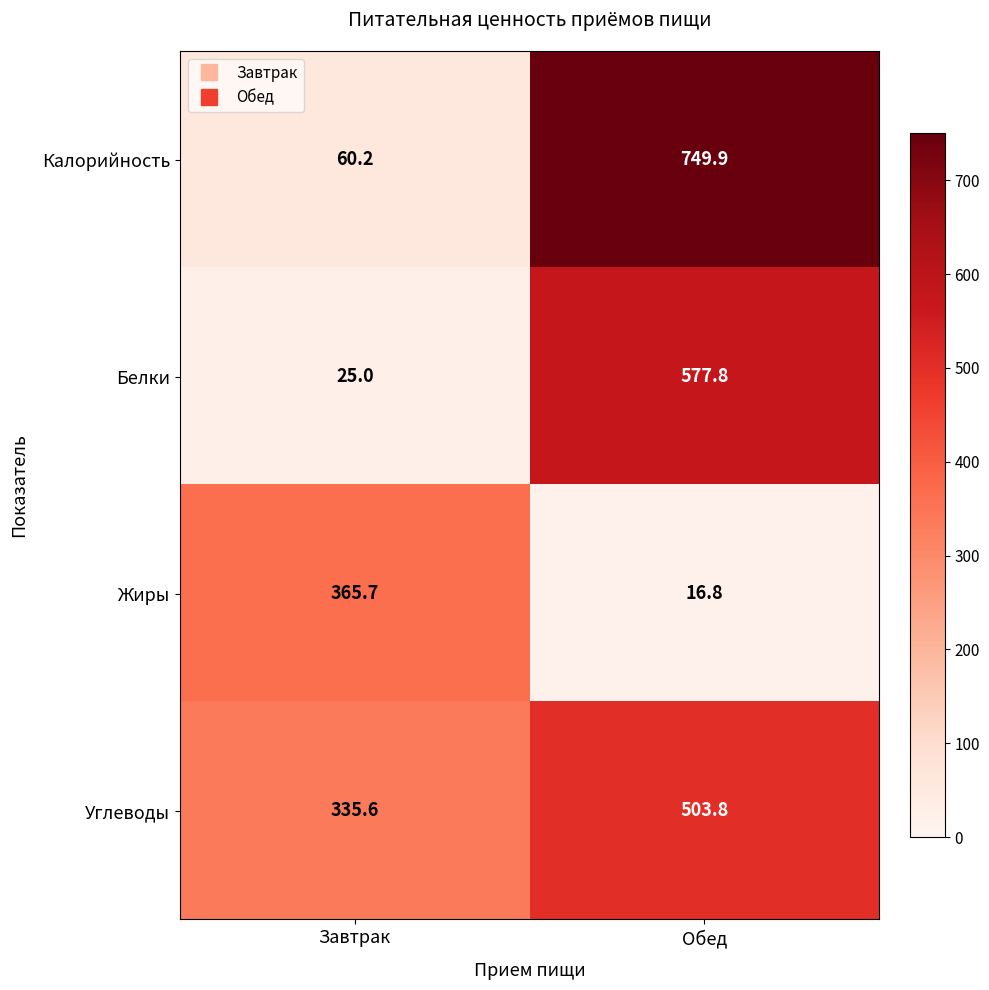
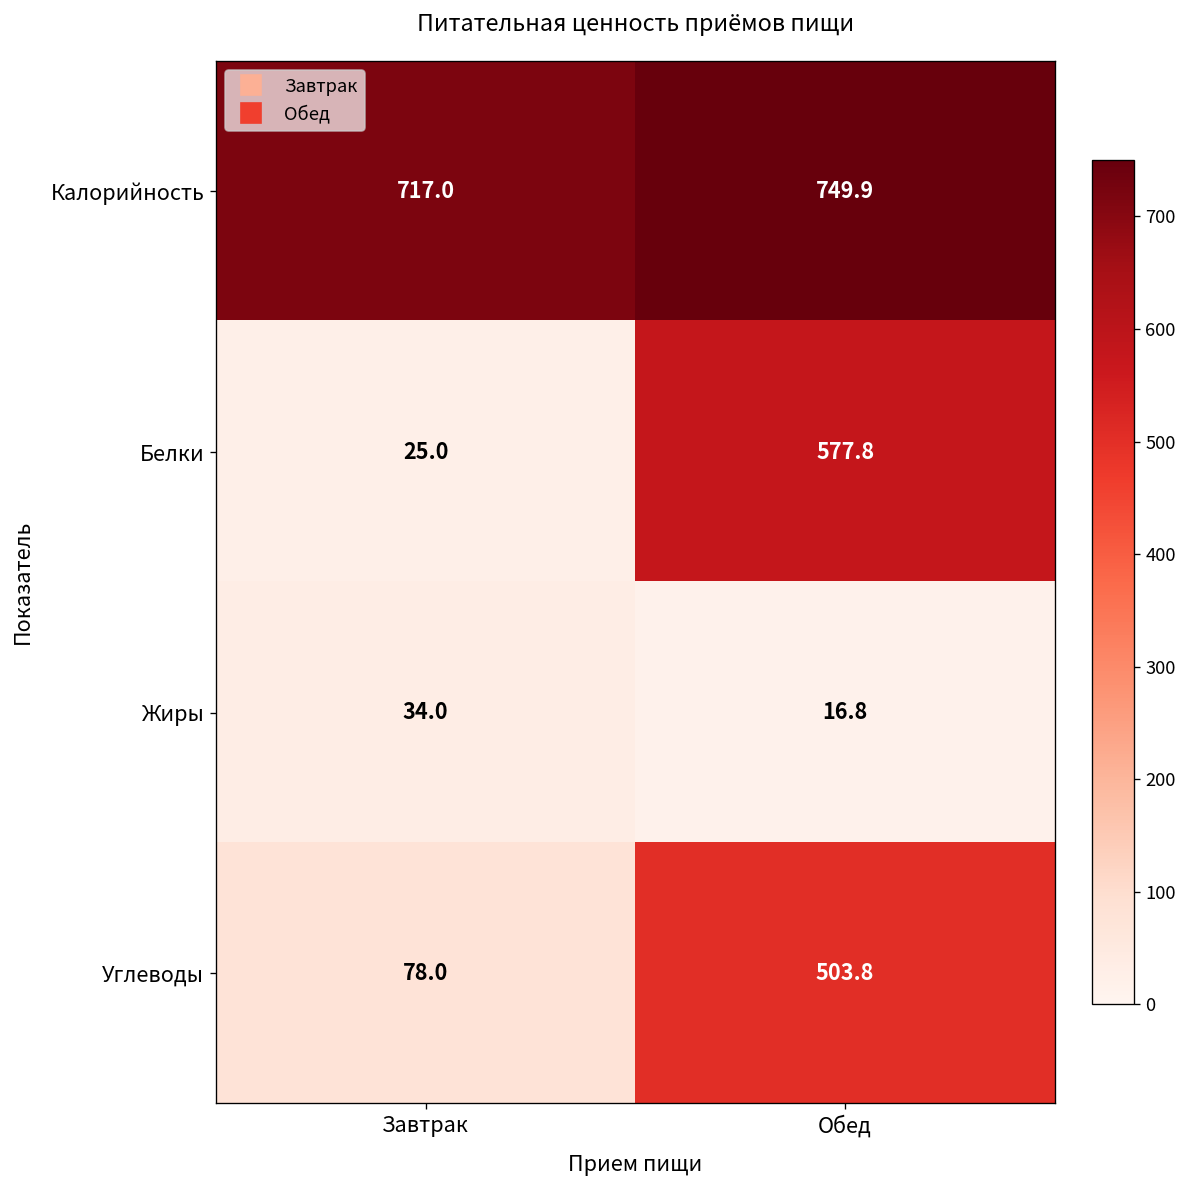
  {
    "Калорийность": {
-     "Завтрак": 60.2,
+     "Завтрак": 717.0,
      "Обед": 749.9
    },
    "Белки": {
      "Завтрак": 25.0,
      "Обед": 577.8
    },
    "Жиры": {
-     "Завтрак": 365.7,
+     "Завтрак": 34.0,
      "Обед": 16.8
    },
    "Углеводы": {
-     "Завтрак": 335.6,
+     "Завтрак": 78.0,
      "Обед": 503.8
    }
  }
